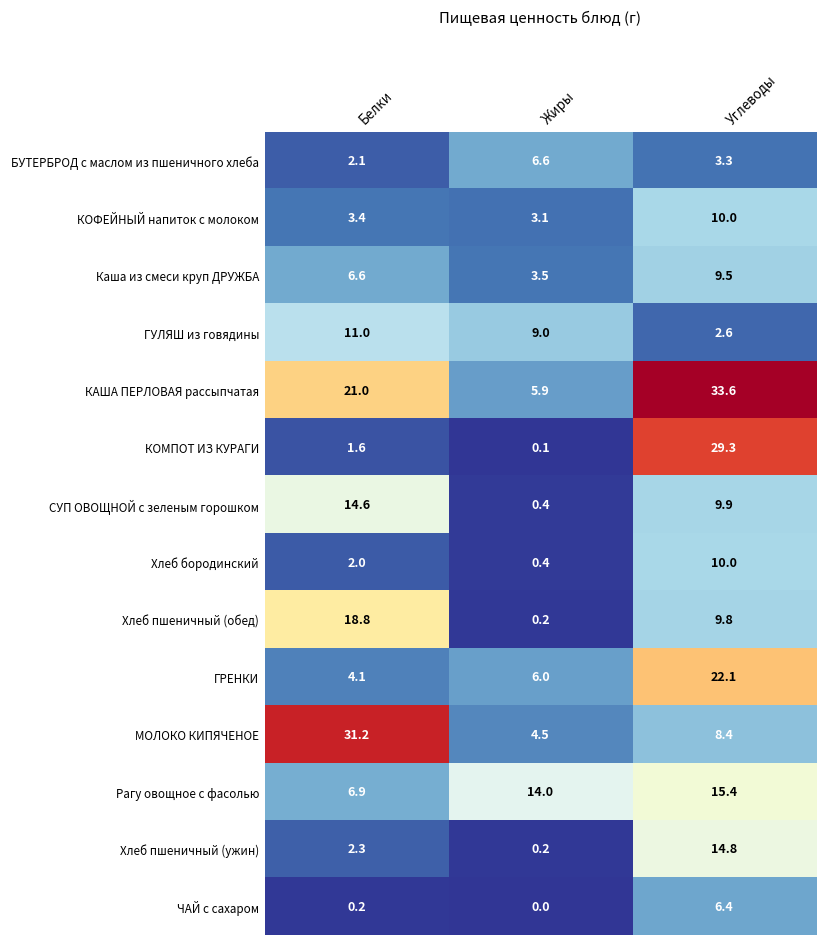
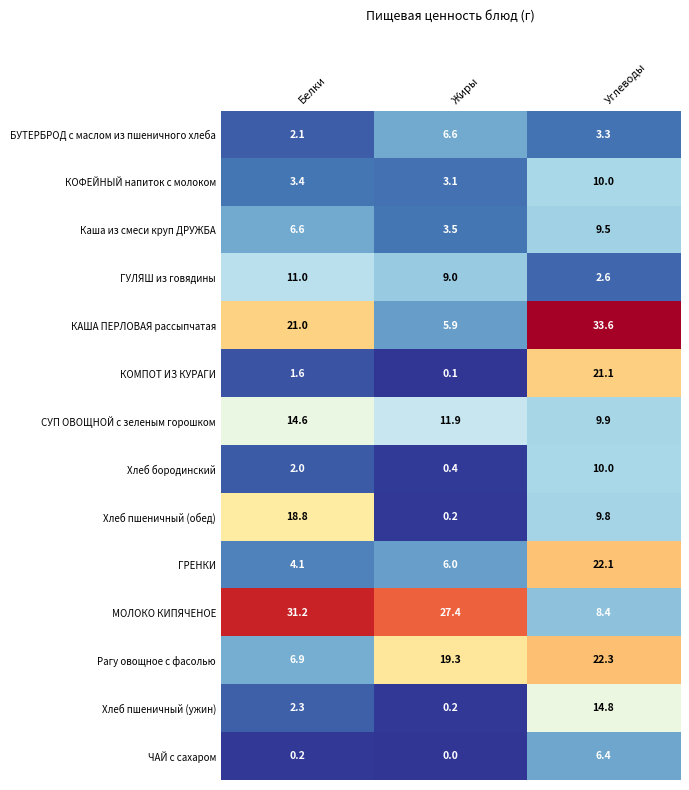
  {
    "БУТЕРБРОД с маслом из пшеничного хлеба": {
      "Белки": 2.1,
      "Жиры": 6.6,
      "Углеводы": 3.3
    },
    "КОФЕЙНЫЙ напиток с молоком": {
      "Белки": 3.4,
      "Жиры": 3.1,
      "Углеводы": 10.0
    },
    "Каша из смеси круп ДРУЖБА": {
      "Белки": 6.6,
      "Жиры": 3.5,
      "Углеводы": 9.5
    },
    "ГУЛЯШ из говядины": {
      "Белки": 11.0,
      "Жиры": 9.0,
      "Углеводы": 2.6
    },
    "КАША ПЕРЛОВАЯ рассыпчатая": {
      "Белки": 21.0,
      "Жиры": 5.9,
      "Углеводы": 33.6
    },
    "КОМПОТ ИЗ КУРАГИ": {
      "Белки": 1.6,
      "Жиры": 0.1,
-     "Углеводы": 29.3
+     "Углеводы": 21.1
    },
    "СУП ОВОЩНОЙ с зеленым горошком": {
      "Белки": 14.6,
-     "Жиры": 0.4,
+     "Жиры": 11.9,
      "Углеводы": 9.9
    },
    "Хлеб бородинский": {
      "Белки": 2.0,
      "Жиры": 0.4,
      "Углеводы": 10.0
    },
    "Хлеб пшеничный (обед)": {
      "Белки": 18.8,
      "Жиры": 0.2,
      "Углеводы": 9.8
    },
    "ГРЕНКИ": {
      "Белки": 4.1,
      "Жиры": 6.0,
      "Углеводы": 22.1
    },
    "МОЛОКО КИПЯЧЕНОЕ": {
      "Белки": 31.2,
-     "Жиры": 4.5,
+     "Жиры": 27.4,
      "Углеводы": 8.4
    },
    "Рагу овощное с фасолью": {
      "Белки": 6.9,
-     "Жиры": 14.0,
-     "Углеводы": 15.4
+     "Жиры": 19.3,
+     "Углеводы": 22.3
    },
    "Хлеб пшеничный (ужин)": {
      "Белки": 2.3,
      "Жиры": 0.2,
      "Углеводы": 14.8
    },
    "ЧАЙ с сахаром": {
      "Белки": 0.2,
      "Жиры": 0.0,
      "Углеводы": 6.4
    }
  }
